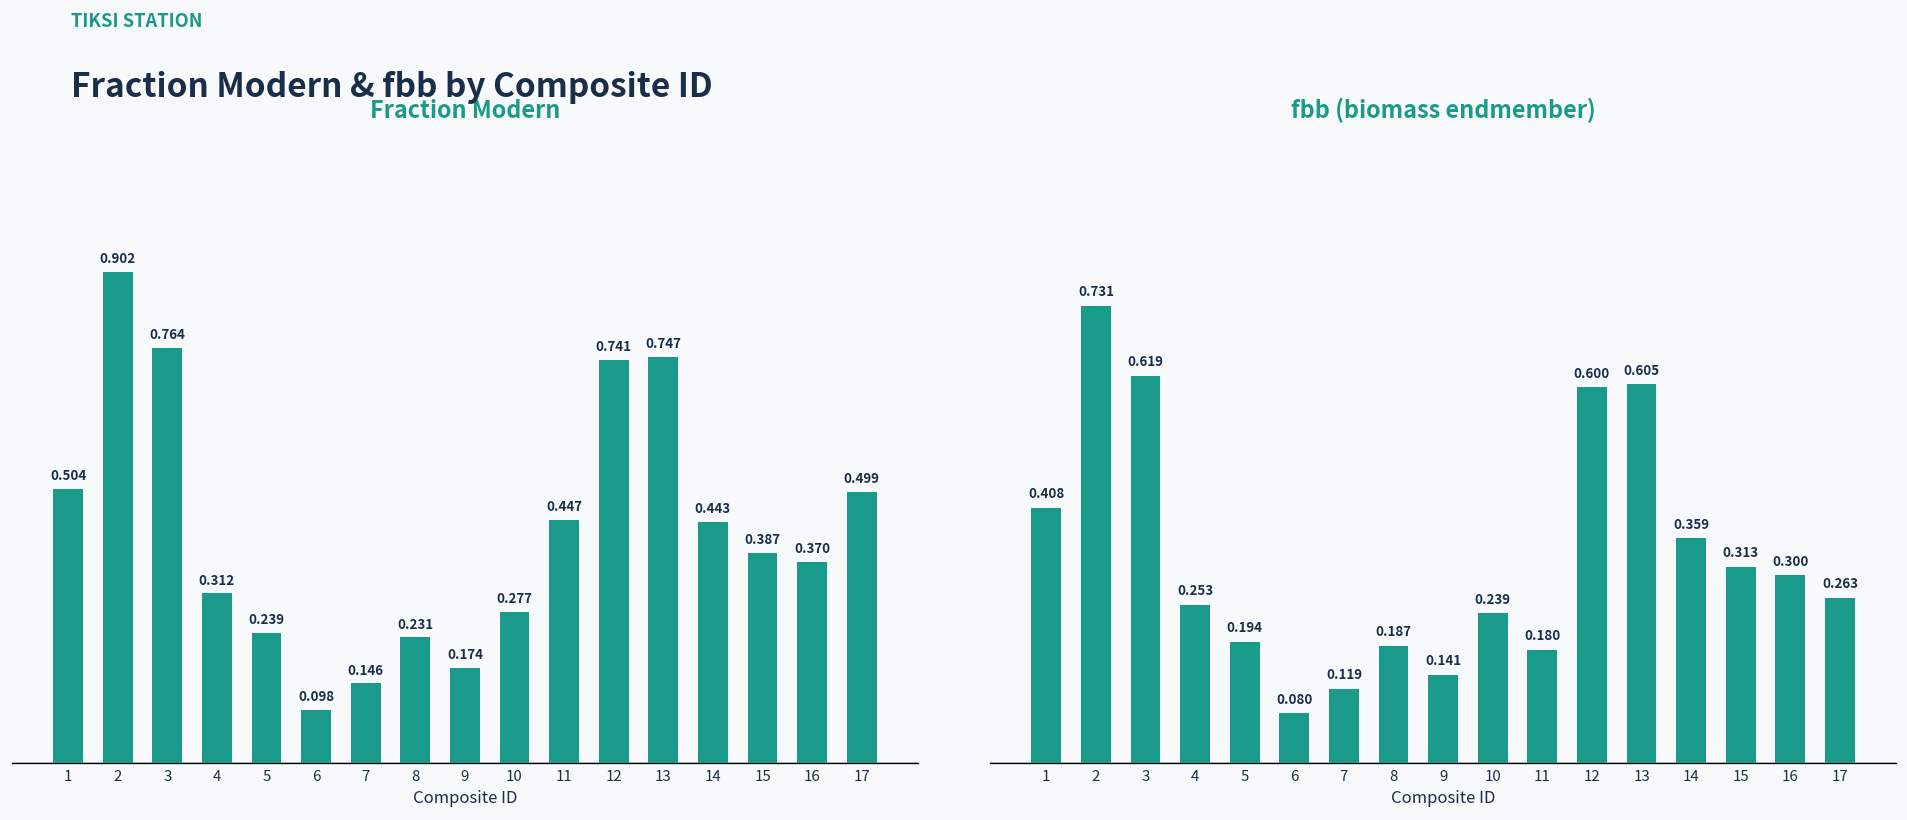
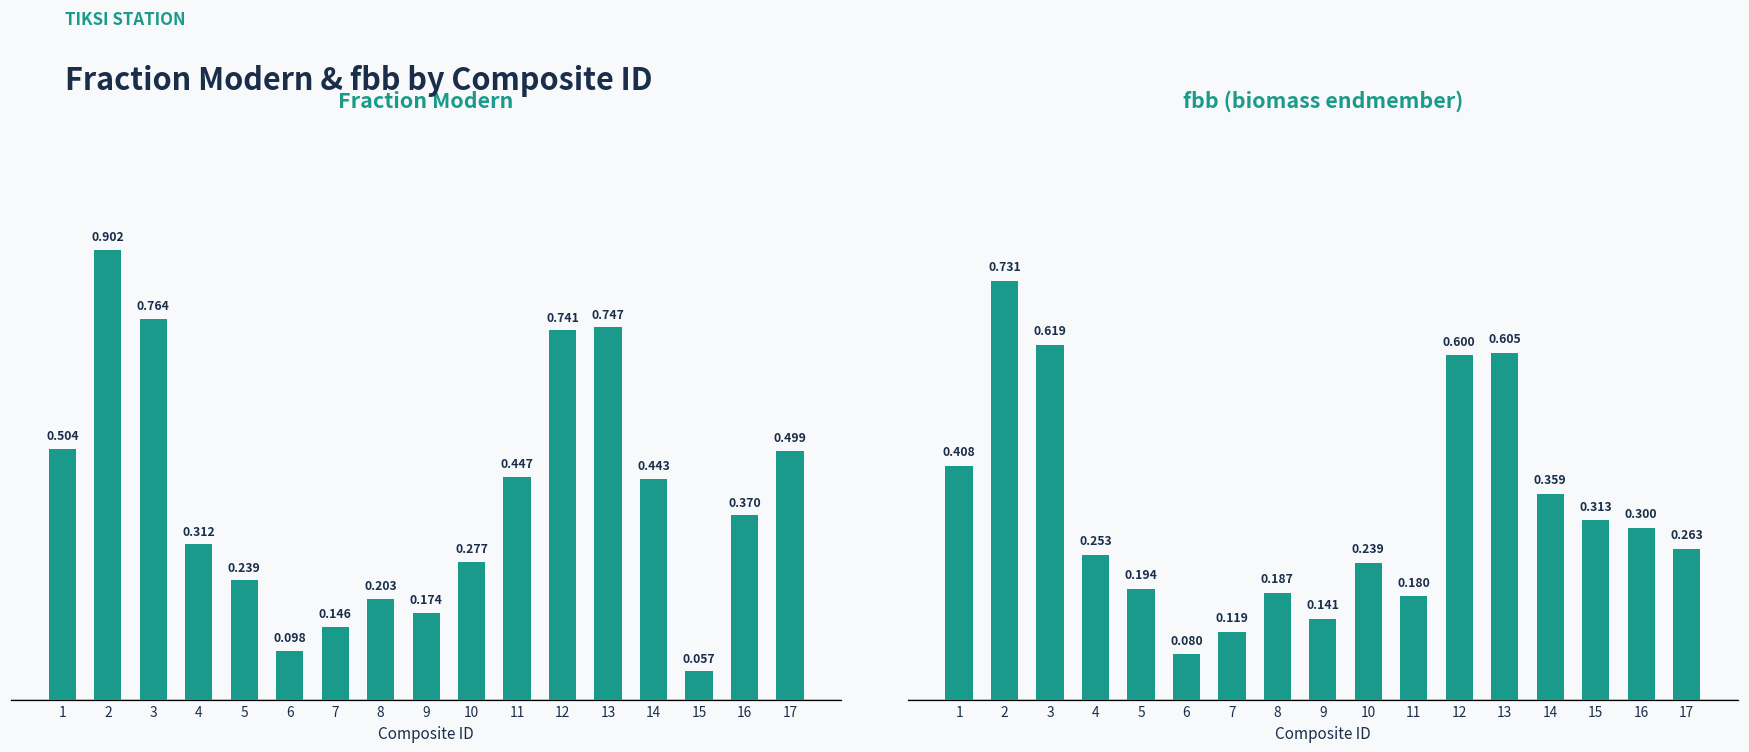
  {
    "Fraction Modern": {
      "1": 0.504,
      "2": 0.902,
      "3": 0.764,
      "4": 0.312,
      "5": 0.239,
      "6": 0.098,
      "7": 0.146,
-     "8": 0.231,
+     "8": 0.203,
      "9": 0.174,
      "10": 0.277,
      "11": 0.447,
      "12": 0.741,
      "13": 0.747,
      "14": 0.443,
-     "15": 0.387,
+     "15": 0.057,
      "16": 0.370,
      "17": 0.499
    },
    "fbb (biomass endmember)": {
      "1": 0.408,
      "2": 0.731,
      "3": 0.619,
      "4": 0.253,
      "5": 0.194,
      "6": 0.080,
      "7": 0.119,
      "8": 0.187,
      "9": 0.141,
      "10": 0.239,
      "11": 0.180,
      "12": 0.600,
      "13": 0.605,
      "14": 0.359,
      "15": 0.313,
      "16": 0.300,
      "17": 0.263
    }
  }
